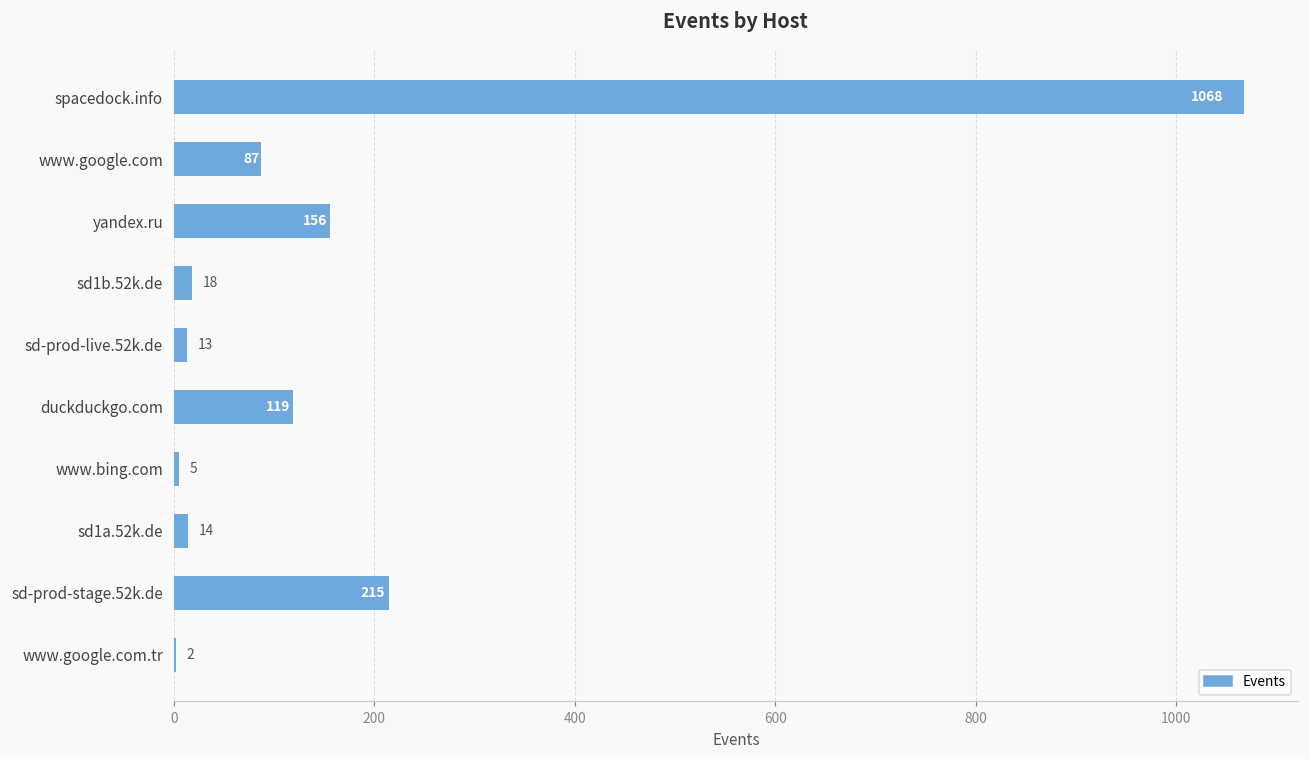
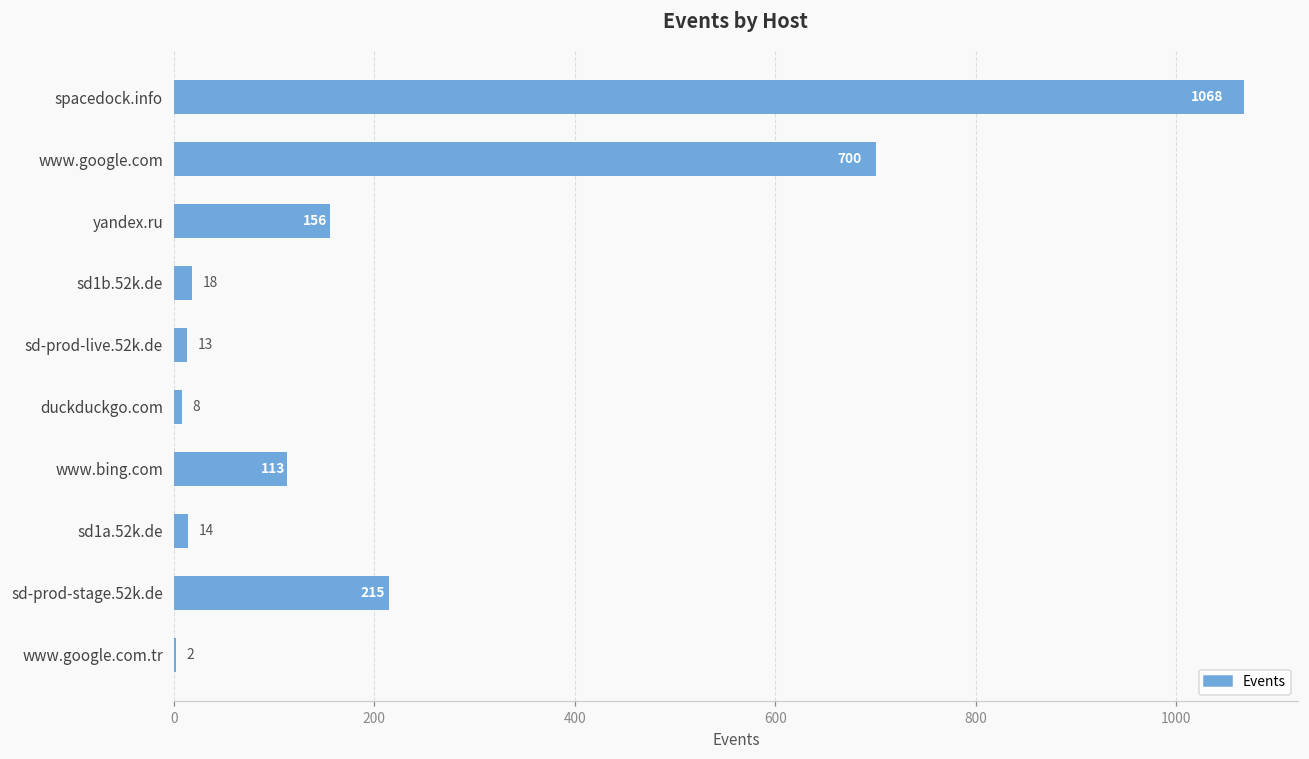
  {
    "spacedock.info": 1068,
-   "www.google.com": 87,
+   "www.google.com": 700,
    "yandex.ru": 156,
    "sd1b.52k.de": 18,
    "sd-prod-live.52k.de": 13,
-   "duckduckgo.com": 119,
-   "www.bing.com": 5,
+   "duckduckgo.com": 8,
+   "www.bing.com": 113,
    "sd1a.52k.de": 14,
    "sd-prod-stage.52k.de": 215,
    "www.google.com.tr": 2
  }
